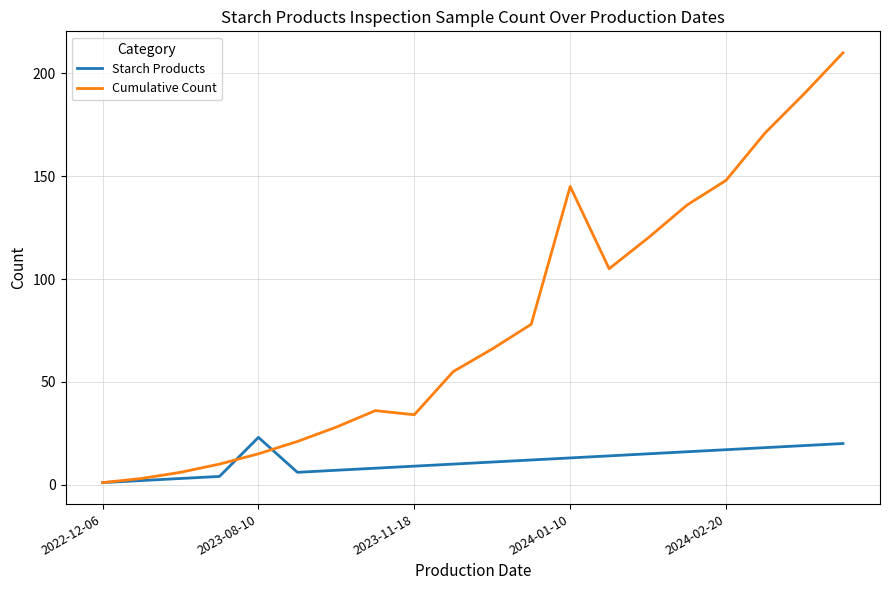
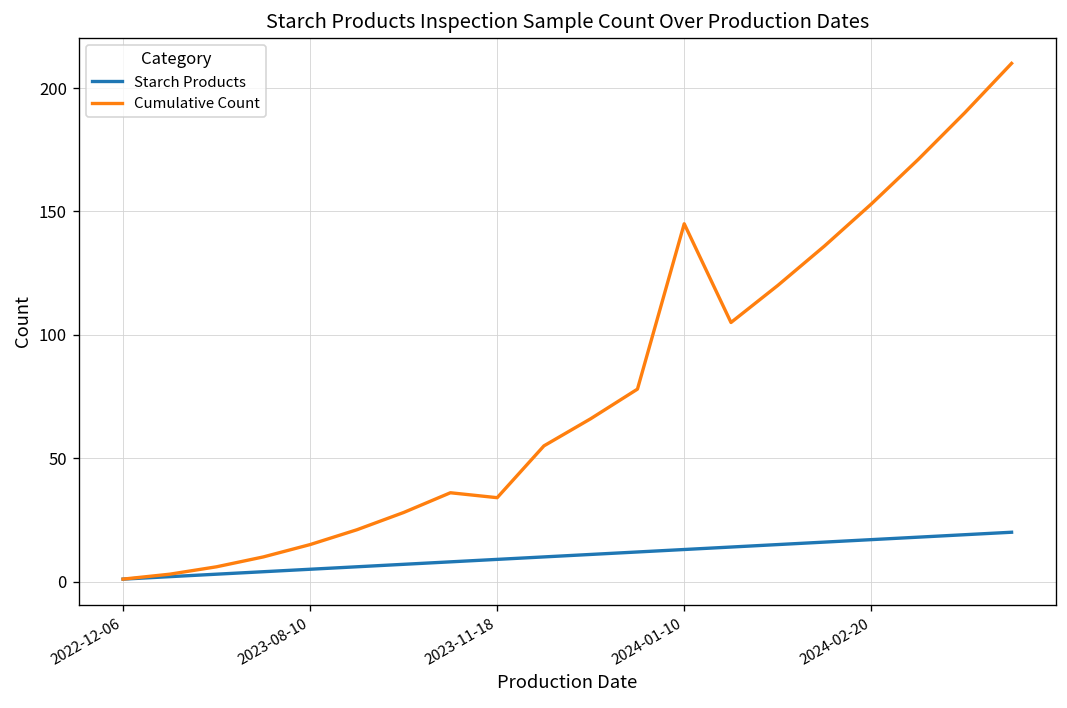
  {
    "Starch Products": {
-     "2023-08-10": 23,
+     "2023-08-10": 5,
      "2023-11-18": 9,
      "2024-01-10": 13,
      "2024-02-20": 17
    },
    "Cumulative Count": {
      "2023-08-10": 15,
      "2023-11-18": 34,
      "2024-01-10": 145,
-     "2024-02-20": 148
+     "2024-02-20": 153
    }
  }
